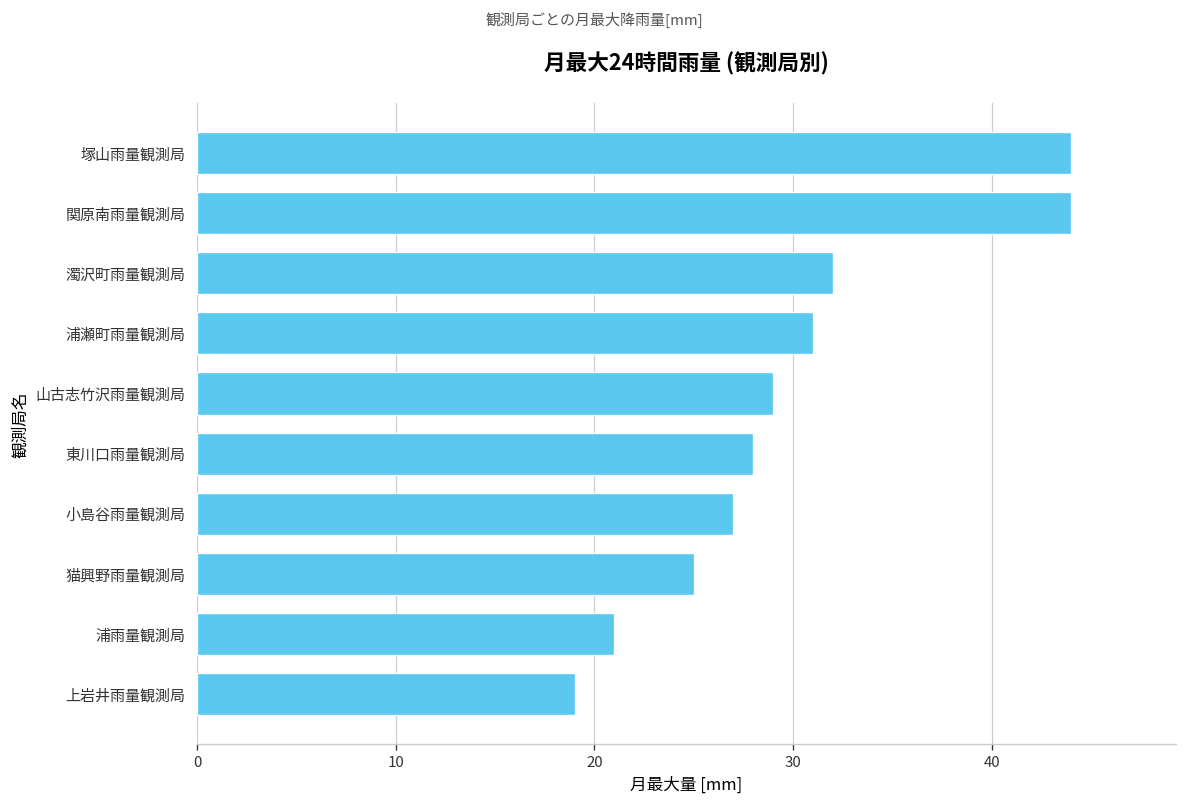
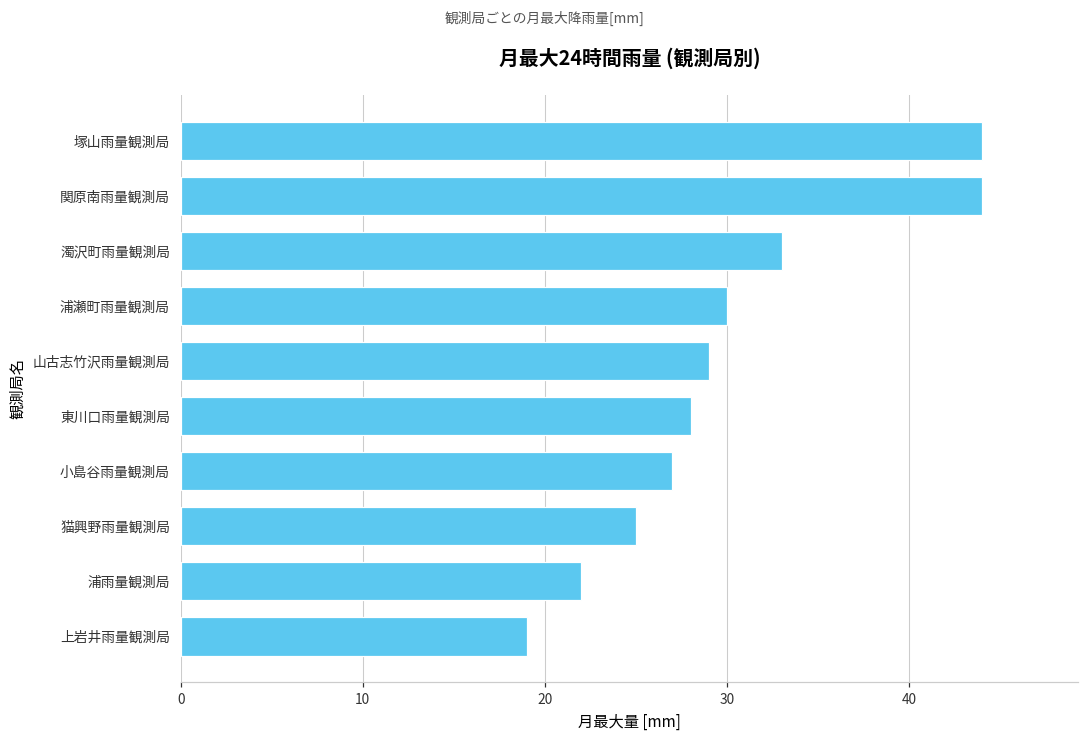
  {
    "塚山雨量観測局": 44,
    "関原南雨量観測局": 44,
-   "濁沢町雨量観測局": 32,
-   "浦瀬町雨量観測局": 31,
+   "濁沢町雨量観測局": 33,
+   "浦瀬町雨量観測局": 30,
    "山古志竹沢雨量観測局": 29,
    "東川口雨量観測局": 28,
    "小島谷雨量観測局": 27,
    "猫興野雨量観測局": 25,
-   "浦雨量観測局": 21,
+   "浦雨量観測局": 22,
    "上岩井雨量観測局": 19
  }
